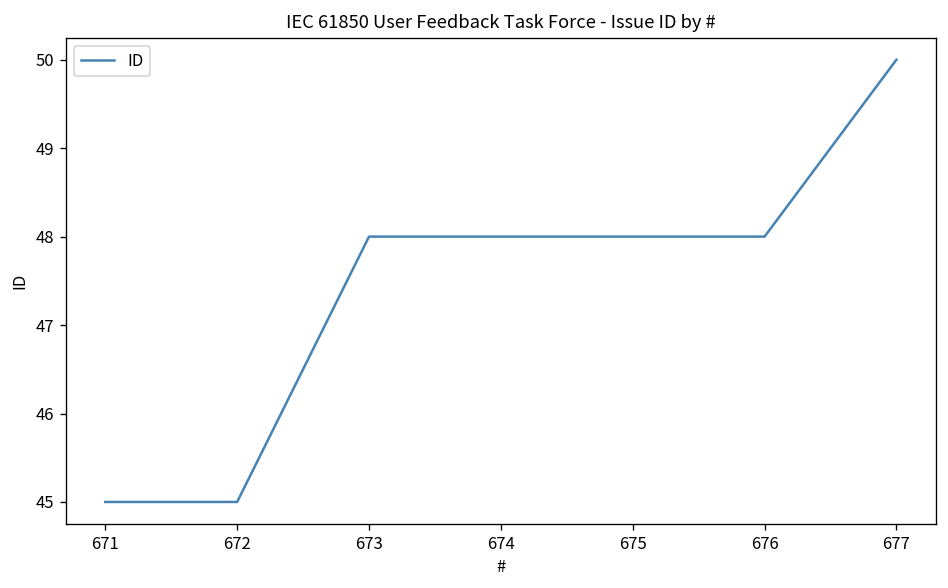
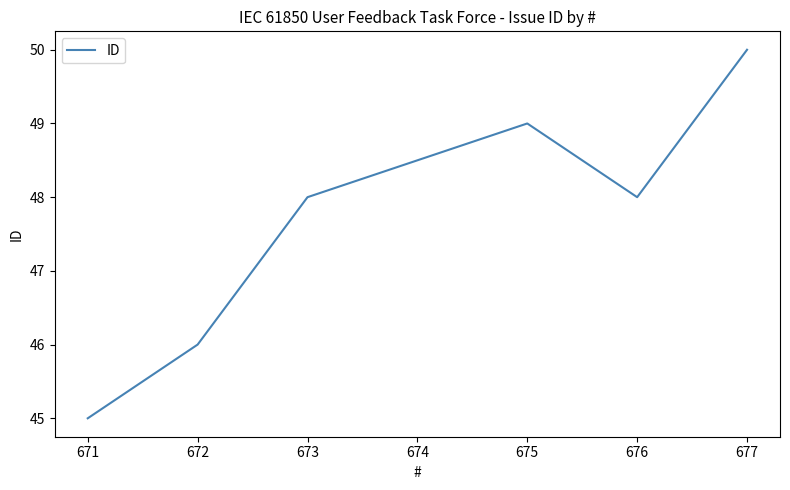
  {
    "671": 45,
-   "672": 45,
+   "672": 46,
    "673": 48,
-   "675": 48,
+   "675": 49,
    "676": 48,
    "677": 50
  }
